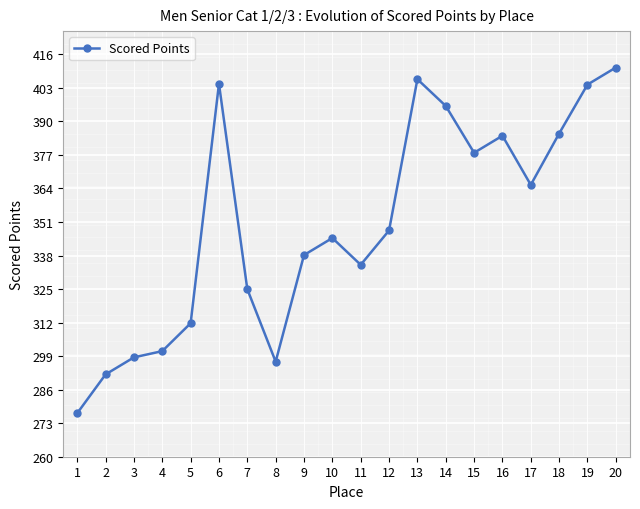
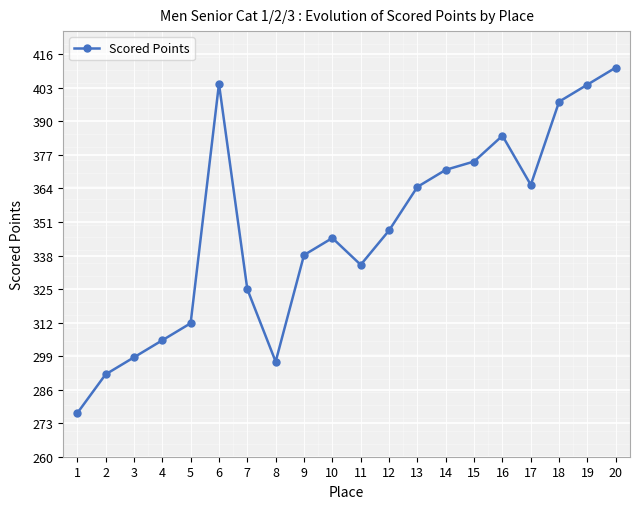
  {
    "1": 277,
    "2": 292,
    "3": 299,
-   "4": 301,
+   "4": 305,
    "5": 312,
    "6": 405,
    "7": 325,
    "8": 297,
    "9": 338,
    "10": 345,
    "11": 334,
    "12": 348,
-   "13": 406,
-   "14": 396,
-   "15": 378,
+   "13": 365,
+   "14": 371,
+   "15": 374,
    "16": 384,
    "17": 365,
-   "18": 385,
+   "18": 398,
    "19": 404,
    "20": 411
  }
